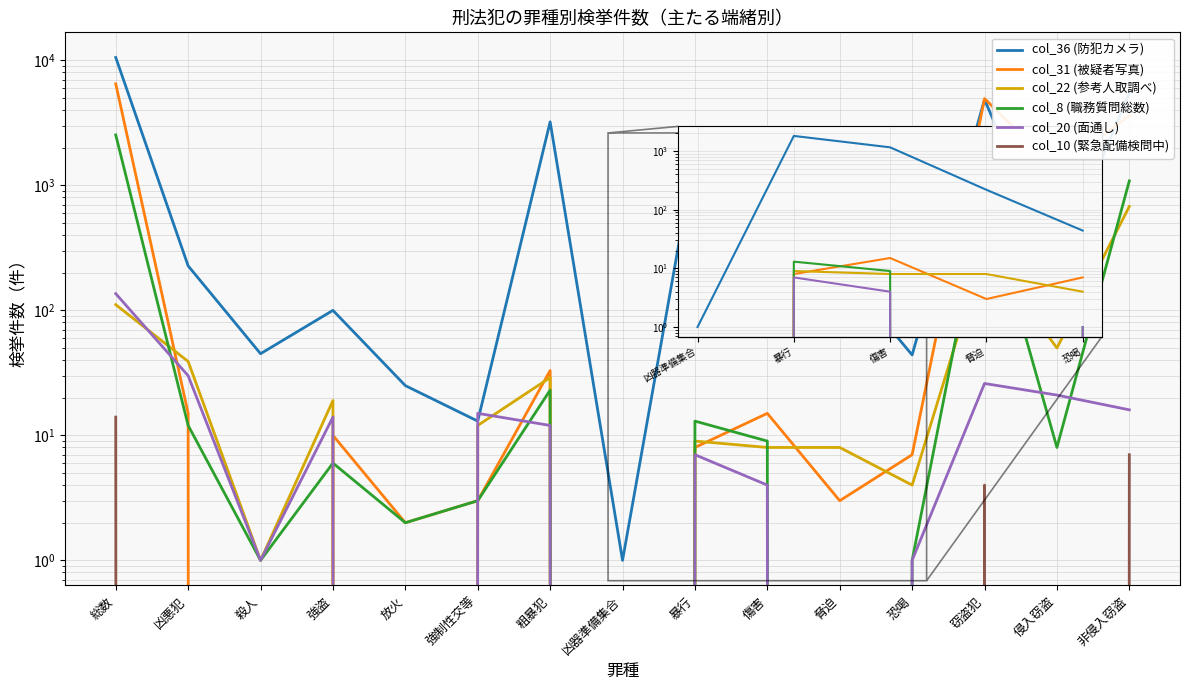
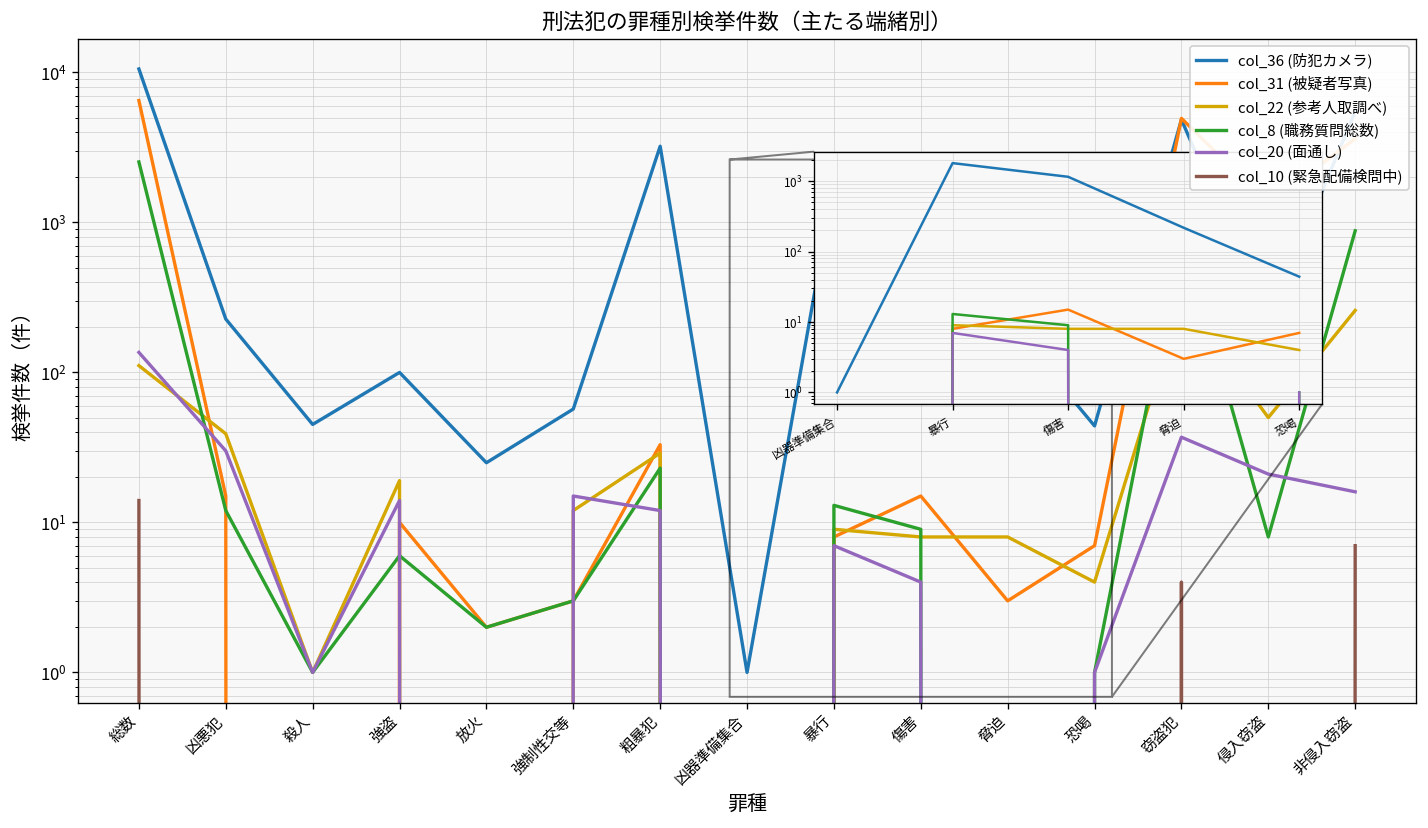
  {
    "col_36 (防犯カメラ)": {
      "総数": 11000,
      "凶悪犯": 230,
      "殺人": 45,
      "強盗": 100,
      "放火": 25,
-     "強制性交等": 13,
+     "強制性交等": 60,
      "粗暴犯": 3200,
      "凶器準備集合": 1,
      "暴行": 1800,
      "傷害": 1200,
      "脅迫": 220,
      "恐喝": 44,
      "侵入窃盗": 220
    },
    "col_31 (被疑者写真)": {
      "総数": 6000,
      "凶悪犯": 15,
      "強盗": 10,
      "粗暴犯": 33,
      "暴行": 8,
      "傷害": 15,
      "脅迫": 3,
      "恐喝": 7,
      "侵入窃盗": 1300
    },
    "col_22 (参考人取調べ)": {
      "総数": 110,
      "凶悪犯": 39,
      "強盗": 19,
      "強制性交等": 12,
      "粗暴犯": 29,
      "暴行": 9,
      "傷害": 8,
      "脅迫": 8,
      "恐喝": 4,
      "窃盗犯": 310,
      "侵入窃盗": 50,
-     "非侵入窃盗": 700
+     "非侵入窃盗": 260
    },
    "col_8 (職務質問総数)": {
      "総数": 2500,
      "凶悪犯": 12,
      "強盗": 6,
      "粗暴犯": 23,
      "暴行": 13,
      "傷害": 9,
      "窃盗犯": 900,
      "侵入窃盗": 8,
-     "非侵入窃盗": 1100
+     "非侵入窃盗": 900
    },
    "col_20 (面通し)": {
      "総数": 140,
      "凶悪犯": 30,
      "強盗": 14,
      "強制性交等": 15,
      "粗暴犯": 12,
      "暴行": 7,
      "傷害": 4,
-     "窃盗犯": 26,
+     "窃盗犯": 37,
      "侵入窃盗": 21,
      "非侵入窃盗": 16
    },
    "col_10 (緊急配備検問中)": {
      "総数": 14,
      "窃盗犯": 4,
      "非侵入窃盗": 7
    }
  }
